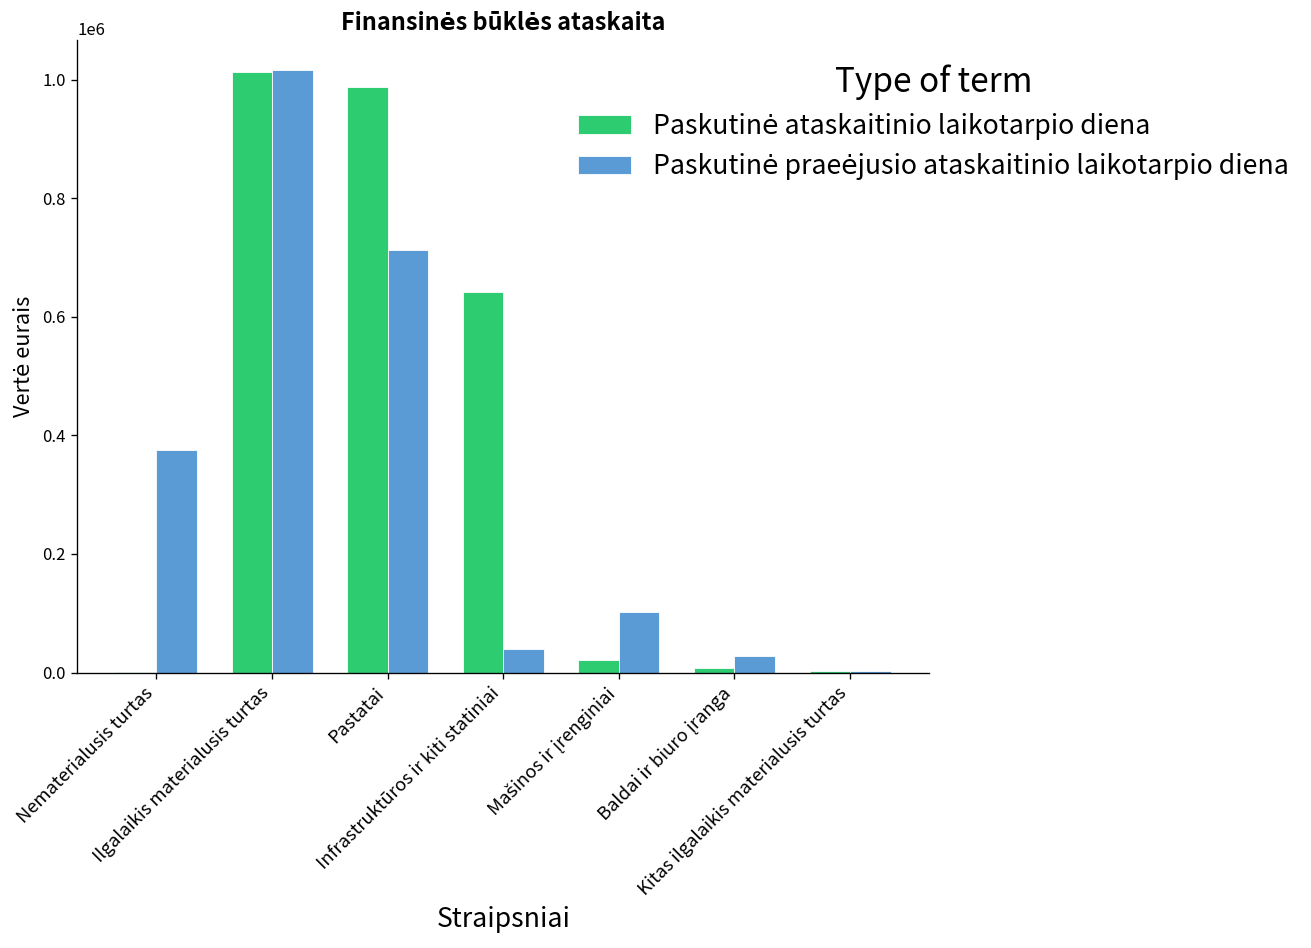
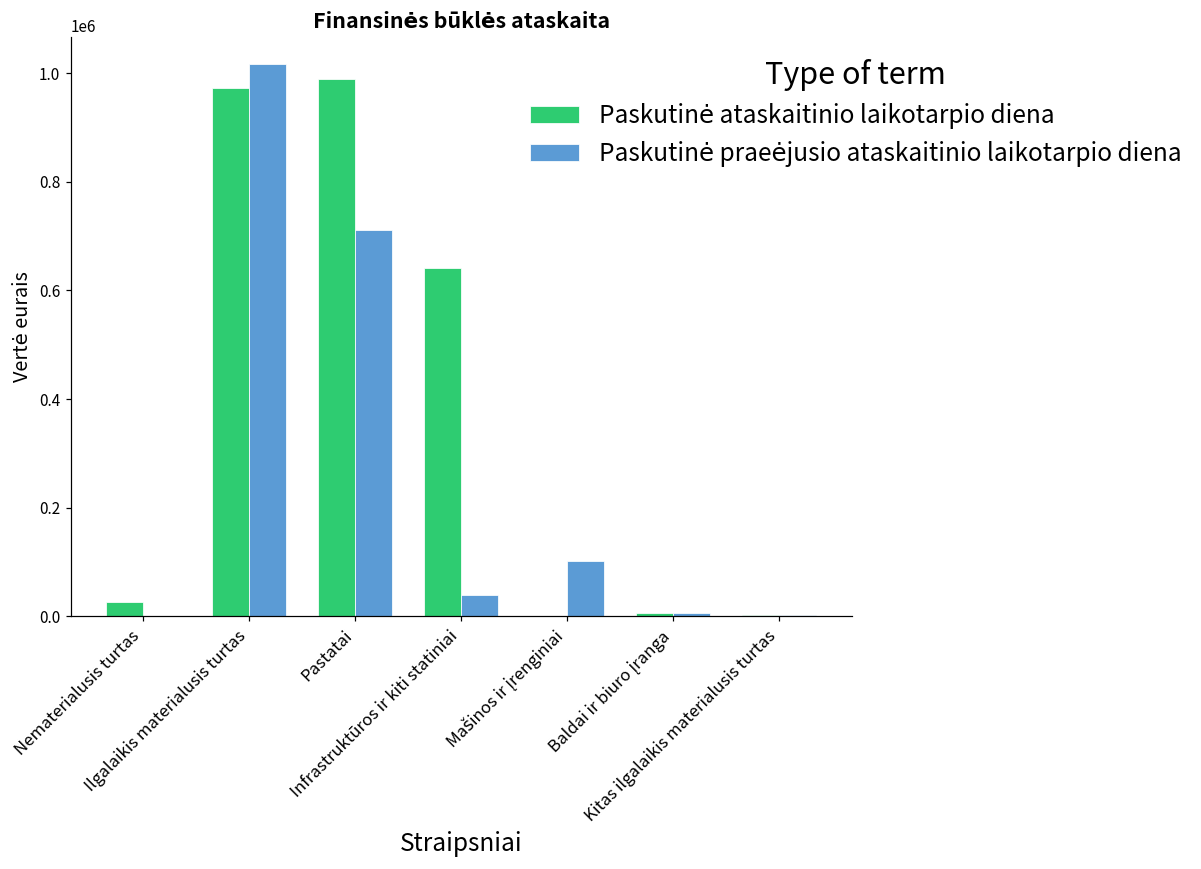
  {
    "Paskutinė ataskaitinio laikotarpio diena": {
-     "Nematerialusis turtas": 0,
-     "Ilgalaikis materialusis turtas": 1010000,
+     "Nematerialusis turtas": 30000,
+     "Ilgalaikis materialusis turtas": 970000,
      "Pastatai": 990000,
      "Infrastruktūros ir kiti statiniai": 640000,
-     "Mašinos ir įrenginiai": 20000,
+     "Mašinos ir įrenginiai": 0,
      "Baldai ir biuro įranga": 10000
    },
    "Paskutinė praeėjusio ataskaitinio laikotarpio diena": {
-     "Nematerialusis turtas": 380000,
+     "Nematerialusis turtas": 0,
      "Ilgalaikis materialusis turtas": 1020000,
      "Pastatai": 710000,
      "Infrastruktūros ir kiti statiniai": 40000,
      "Mašinos ir įrenginiai": 100000,
-     "Baldai ir biuro įranga": 30000
+     "Baldai ir biuro įranga": 10000
    }
  }
